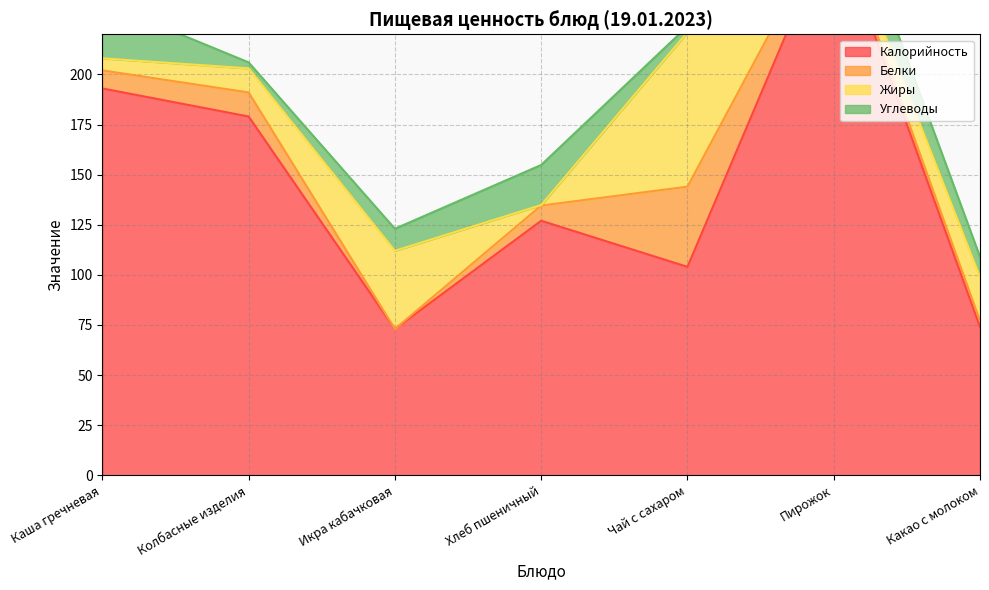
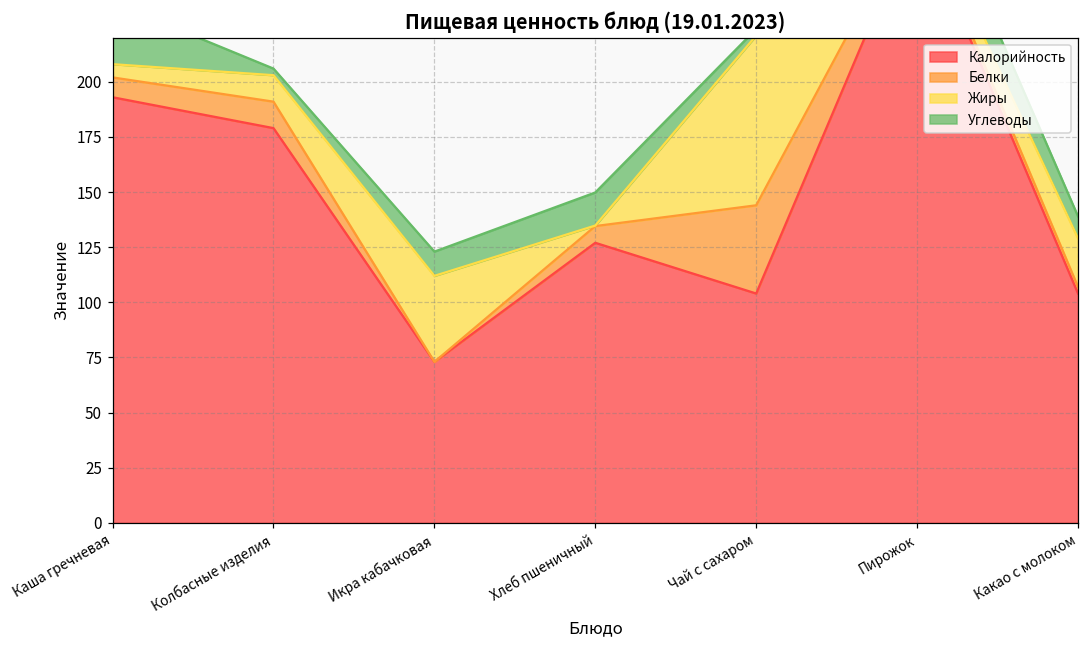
  {
    "Калорийность": {
      "Каша гречневая": 193,
      "Колбасные изделия": 179,
      "Хлеб пшеничный": 127,
      "Чай с сахаром": 104,
-     "Какао с молоком": 74
+     "Какао с молоком": 104
    },
    "Белки": {
      "Каша гречневая": 9,
      "Колбасные изделия": 12,
      "Чай с сахаром": 40,
      "Какао с молоком": 3
    },
    "Жиры": {
      "Каша гречневая": 6,
      "Колбасные изделия": 12,
      "Икра кабачковая": 39,
      "Чай с сахаром": 77,
      "Какао с молоком": 22
    },
    "Углеводы": {
      "Колбасные изделия": 3,
      "Икра кабачковая": 11,
-     "Хлеб пшеничный": 20,
+     "Хлеб пшеничный": 15,
      "Какао с молоком": 10
    }
  }
